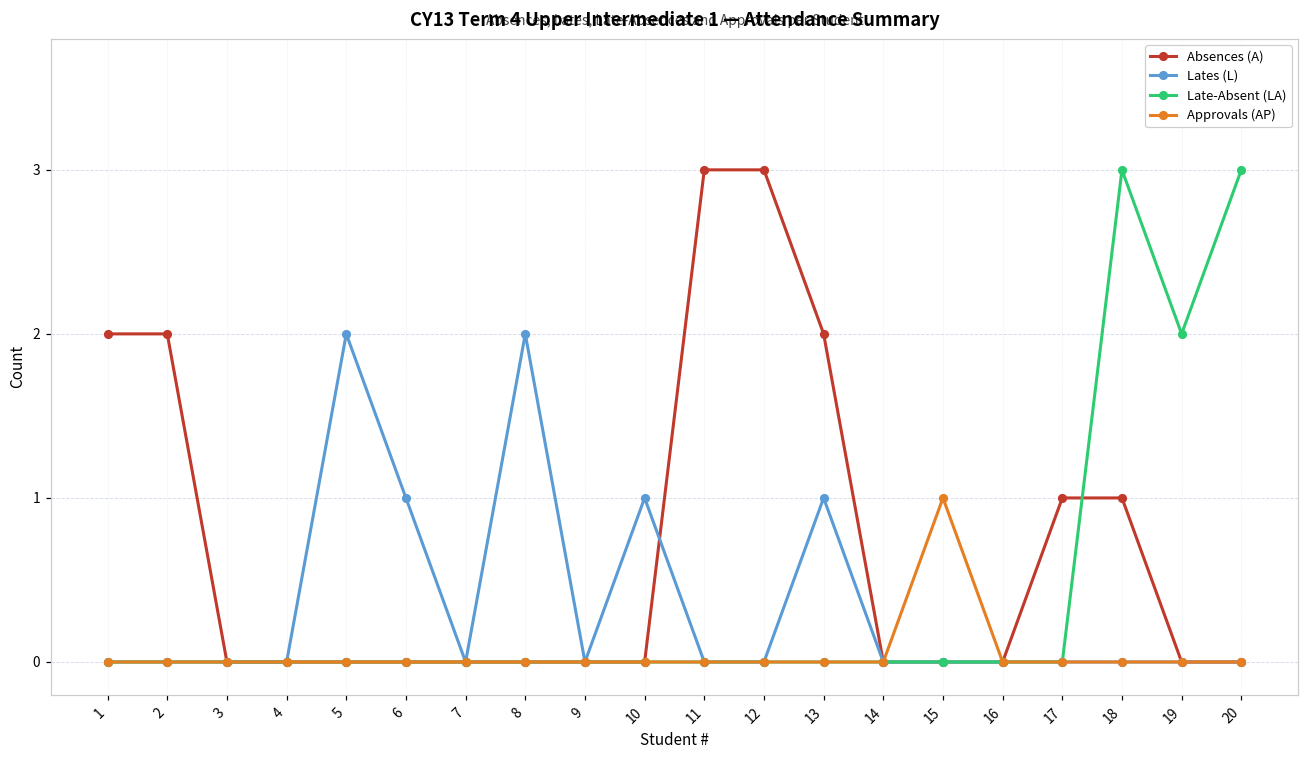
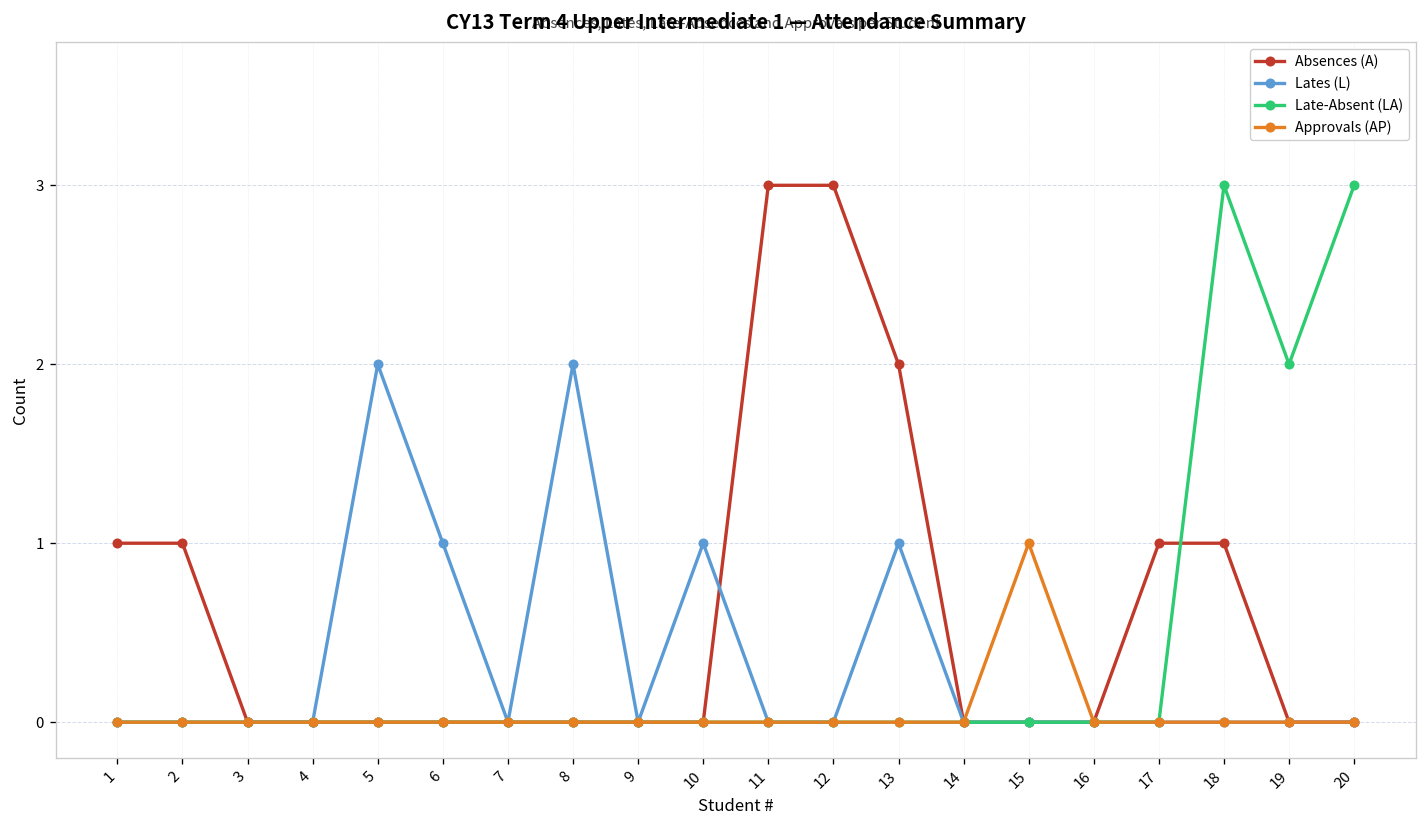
  {
    "Absences (A)": {
-     "1": 2,
-     "2": 2,
+     "1": 1,
+     "2": 1,
      "11": 3,
      "12": 3,
      "13": 2,
      "17": 1,
      "18": 1
    },
    "Lates (L)": {
      "5": 2,
      "6": 1,
      "8": 2,
      "10": 1,
      "13": 1
    },
    "Late-Absent (LA)": {
      "18": 3,
      "19": 2,
      "20": 3
    },
    "Approvals (AP)": {
      "15": 1
    }
  }
